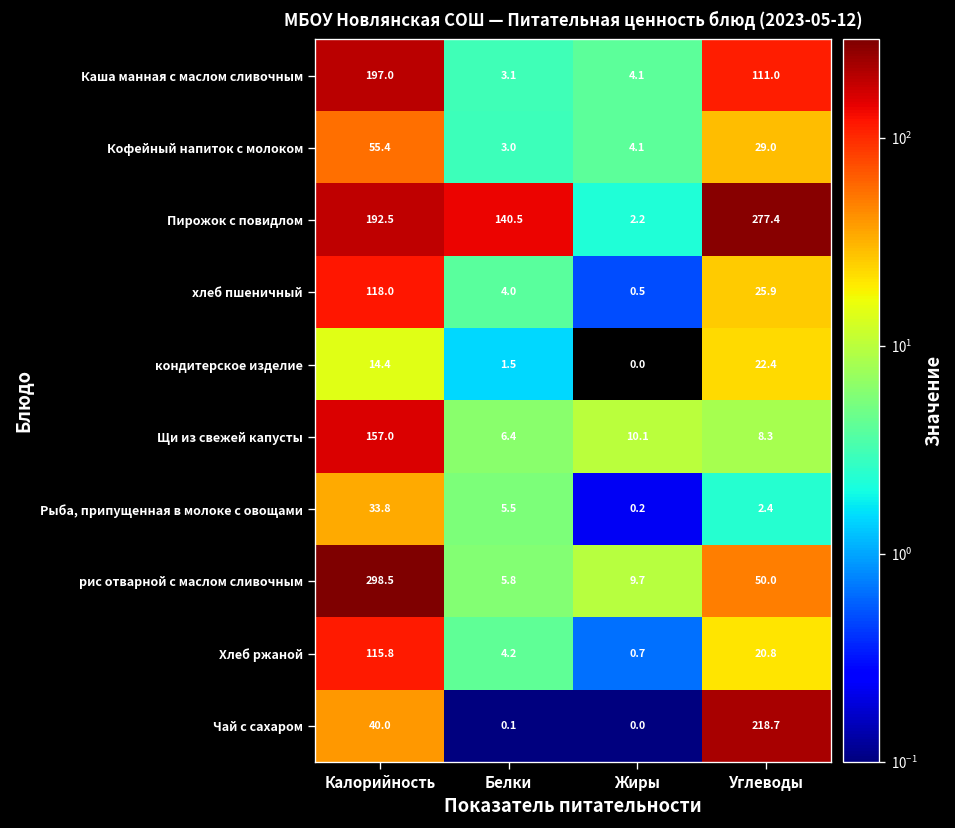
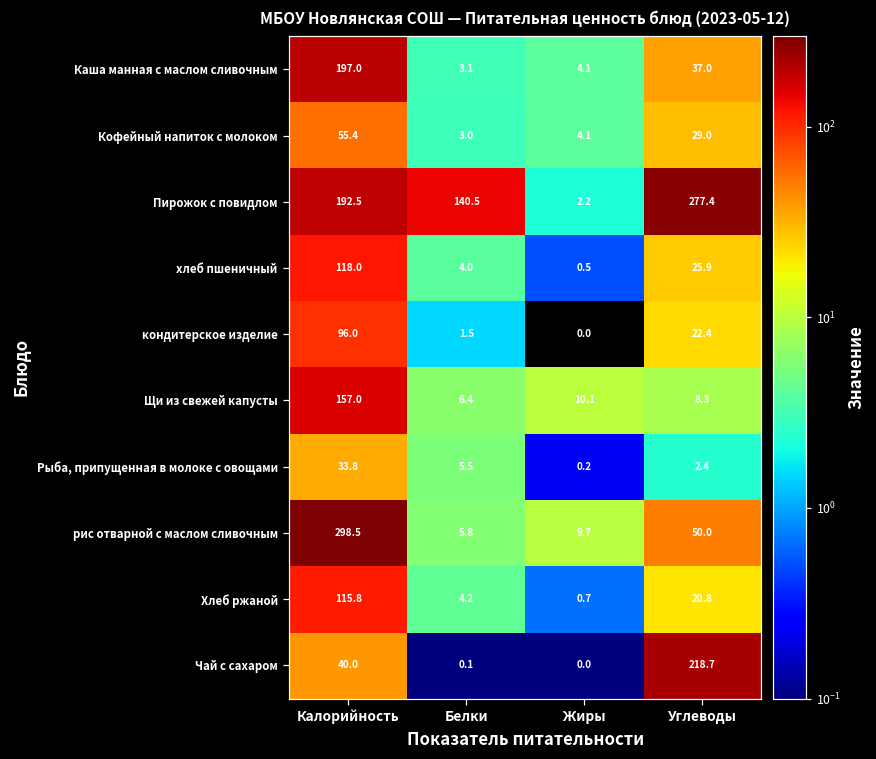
  {
    "Каша манная с маслом сливочным": {
      "Калорийность": 197.0,
      "Белки": 3.1,
      "Жиры": 4.1,
-     "Углеводы": 111.0
+     "Углеводы": 37.0
    },
    "Кофейный напиток с молоком": {
      "Калорийность": 55.4,
      "Белки": 3.0,
      "Жиры": 4.1,
      "Углеводы": 29.0
    },
    "Пирожок с повидлом": {
      "Калорийность": 192.5,
      "Белки": 140.5,
      "Жиры": 2.2,
      "Углеводы": 277.4
    },
    "хлеб пшеничный": {
      "Калорийность": 118.0,
      "Белки": 4.0,
      "Жиры": 0.5,
      "Углеводы": 25.9
    },
    "кондитерское изделие": {
-     "Калорийность": 14.4,
+     "Калорийность": 96.0,
      "Белки": 1.5,
      "Жиры": 0.0,
      "Углеводы": 22.4
    },
    "Щи из свежей капусты": {
      "Калорийность": 157.0,
      "Белки": 6.4,
      "Жиры": 10.1,
      "Углеводы": 8.3
    },
    "Рыба, припущенная в молоке с овощами": {
      "Калорийность": 33.8,
      "Белки": 5.5,
      "Жиры": 0.2,
      "Углеводы": 2.4
    },
    "рис отварной с маслом сливочным": {
      "Калорийность": 298.5,
      "Белки": 5.8,
      "Жиры": 9.7,
      "Углеводы": 50.0
    },
    "Хлеб ржаной": {
      "Калорийность": 115.8,
      "Белки": 4.2,
      "Жиры": 0.7,
      "Углеводы": 20.8
    },
    "Чай с сахаром": {
      "Калорийность": 40.0,
      "Белки": 0.1,
      "Жиры": 0.0,
      "Углеводы": 218.7
    }
  }
